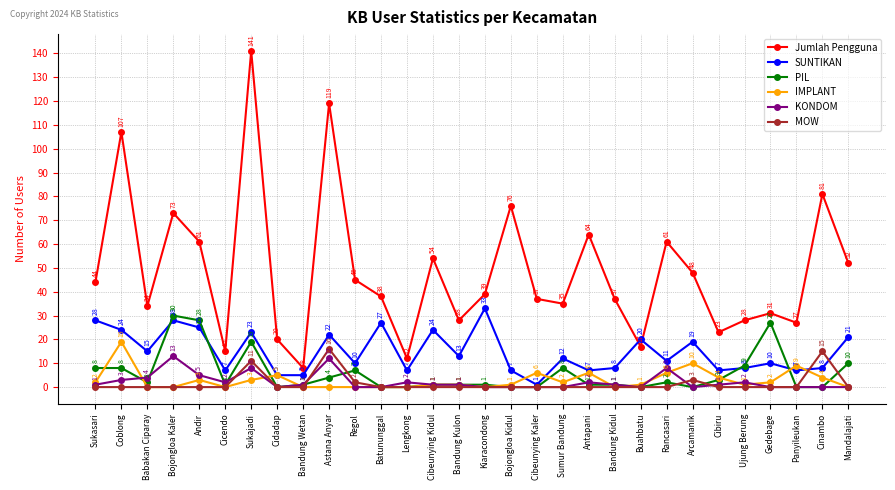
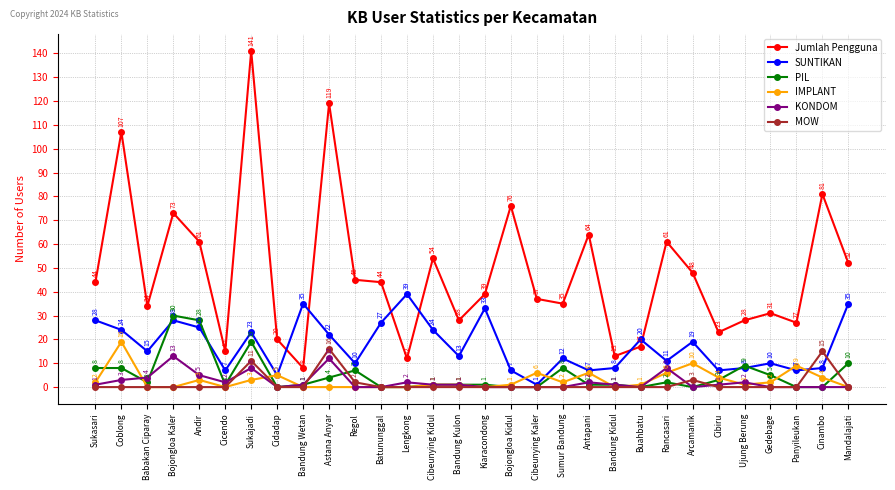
  {
    "Jumlah Pengguna": {
      "Sukasari": 44,
      "Coblong": 107,
      "Babakan Ciparay": 34,
      "Bojongloa Kaler": 73,
      "Andir": 61,
      "Cicendo": 15,
      "Sukajadi": 141,
      "Cidadap": 20,
      "Bandung Wetan": 8,
      "Astana Anyar": 119,
      "Regol": 45,
-     "Batununggal": 38,
+     "Batununggal": 44,
      "Lengkong": 12,
      "Cibeunying Kidul": 54,
      "Bandung Kulon": 28,
      "Kiaracondong": 39,
      "Bojongloa Kidul": 76,
      "Cibeunying Kaler": 37,
      "Sumur Bandung": 35,
      "Antapani": 64,
-     "Bandung Kidul": 37,
+     "Bandung Kidul": 13,
      "Rancasari": 61,
      "Arcamanik": 48,
      "Cibiru": 23,
      "Ujung Berung": 28,
      "Gedebage": 31,
      "Panyileukan": 27,
      "Cinambo": 81,
      "Mandalajati": 52
    },
    "SUNTIKAN": {
      "Sukasari": 28,
      "Coblong": 24,
      "Babakan Ciparay": 15,
      "Cicendo": 7,
      "Sukajadi": 23,
-     "Bandung Wetan": 5,
+     "Bandung Wetan": 35,
      "Astana Anyar": 22,
      "Regol": 10,
      "Batununggal": 27,
-     "Lengkong": 7,
+     "Lengkong": 39,
      "Cibeunying Kidul": 24,
      "Bandung Kulon": 13,
      "Bojongloa Kidul": 7,
      "Sumur Bandung": 12,
      "Bandung Kidul": 8,
      "Buahbatu": 20,
      "Rancasari": 11,
      "Arcamanik": 19,
      "Cibiru": 7,
      "Gedebage": 10,
      "Cinambo": 8,
-     "Mandalajati": 21
+     "Mandalajati": 35
    },
    "PIL": {
      "Sukasari": 8,
      "Coblong": 8,
      "Andir": 28,
      "Astana Anyar": 4,
-     "Gedebage": 27,
+     "Gedebage": 5,
      "Mandalajati": 10
    },
    "IMPLANT": {
      "Sukajadi": 3,
      "Cibeunying Kaler": 6,
      "Sumur Bandung": 2,
      "Arcamanik": 10,
      "Panyileukan": 9
    },
    "KONDOM": {
      "Coblong": 3,
      "Babakan Ciparay": 4,
      "Bojongloa Kaler": 13,
      "Andir": 5,
      "Lengkong": 2
    },
    "MOW": {
      "Sukajadi": 11,
      "Regol": 2,
      "Arcamanik": 3,
      "Cinambo": 15
    }
  }
